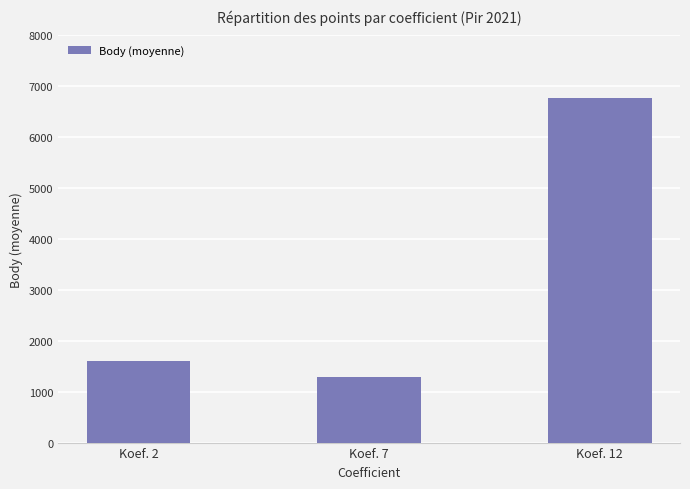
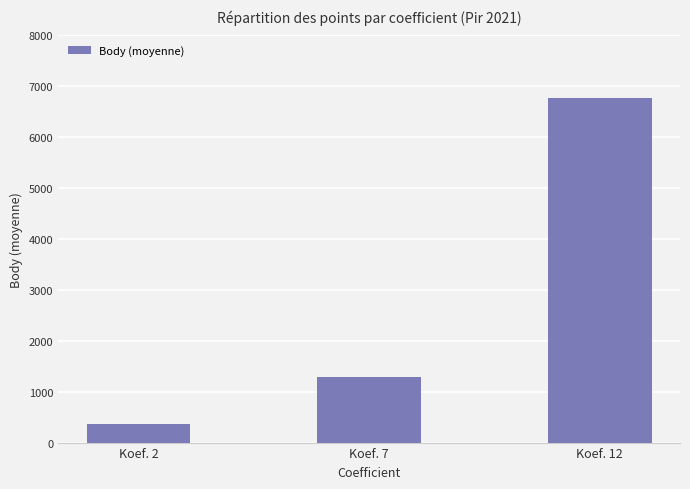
  {
-   "Koef. 2": 1600,
+   "Koef. 2": 400,
    "Koef. 7": 1300,
    "Koef. 12": 6800
  }
